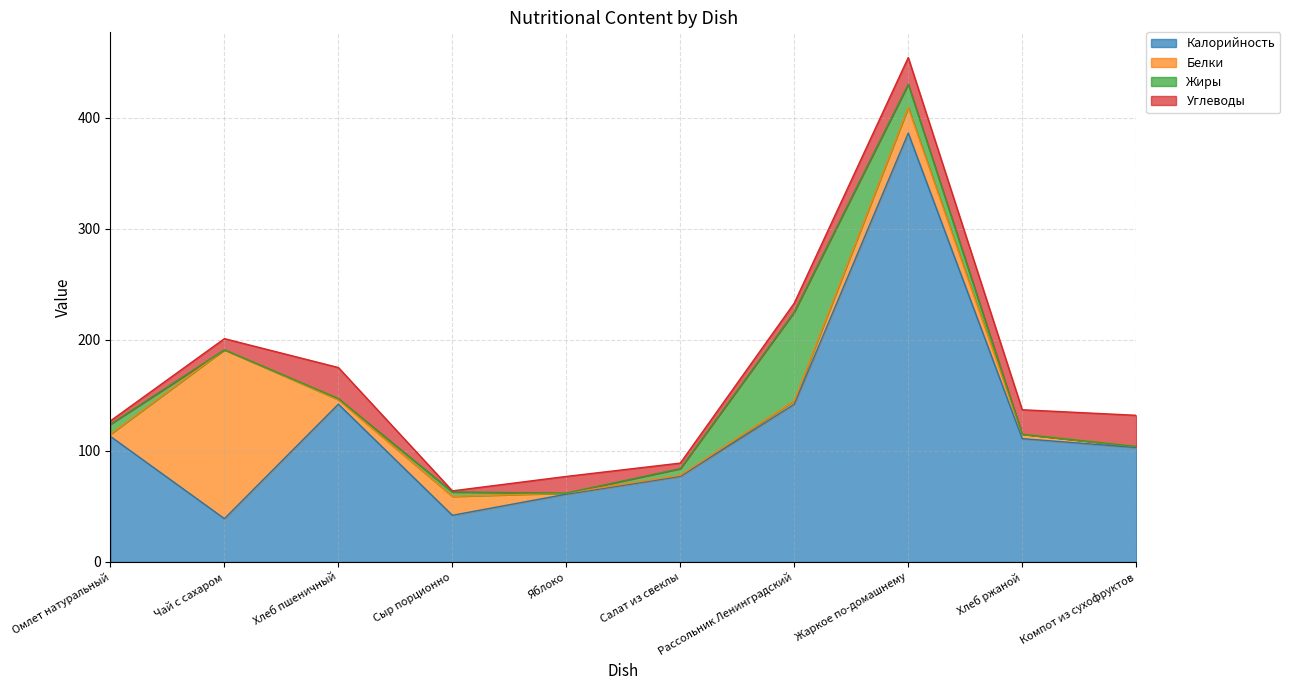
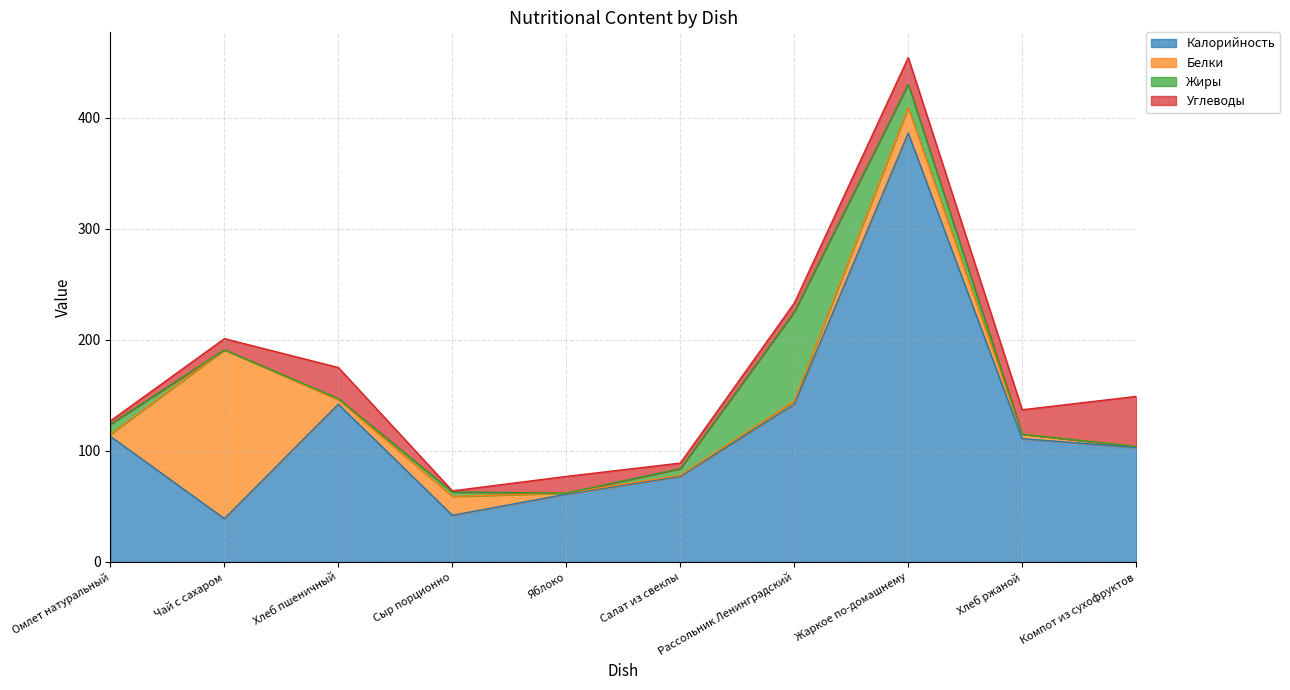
  {
    "Калорийность": {
      "Чай с сахаром": 39,
      "Хлеб пшеничный": 142,
      "Сыр порционно": 42,
      "Рассольник Ленинградский": 142,
      "Жаркое по-домашнему": 386,
      "Хлеб ржаной": 111
    },
    "Белки": {
      "Сыр порционно": 17,
      "Рассольник Ленинградский": 3,
      "Жаркое по-домашнему": 23
    },
    "Жиры": {
      "Омлет натуральный": 9,
      "Салат из свеклы": 6,
      "Рассольник Ленинградский": 80,
      "Жаркое по-домашнему": 21
    },
    "Углеводы": {
      "Омлет натуральный": 3,
      "Чай с сахаром": 10,
      "Хлеб пшеничный": 28,
      "Яблоко": 15,
      "Салат из свеклы": 5,
      "Рассольник Ленинградский": 8,
      "Жаркое по-домашнему": 24,
      "Хлеб ржаной": 22,
-     "Компот из сухофруктов": 28
+     "Компот из сухофруктов": 45
    }
  }
